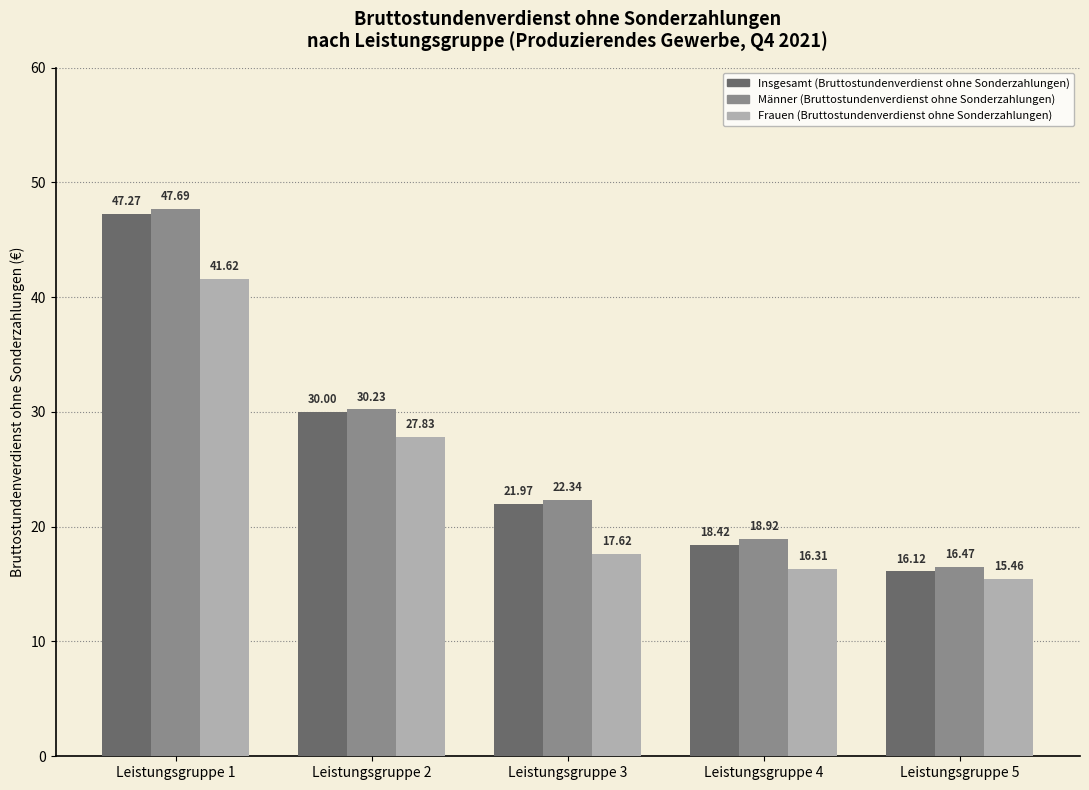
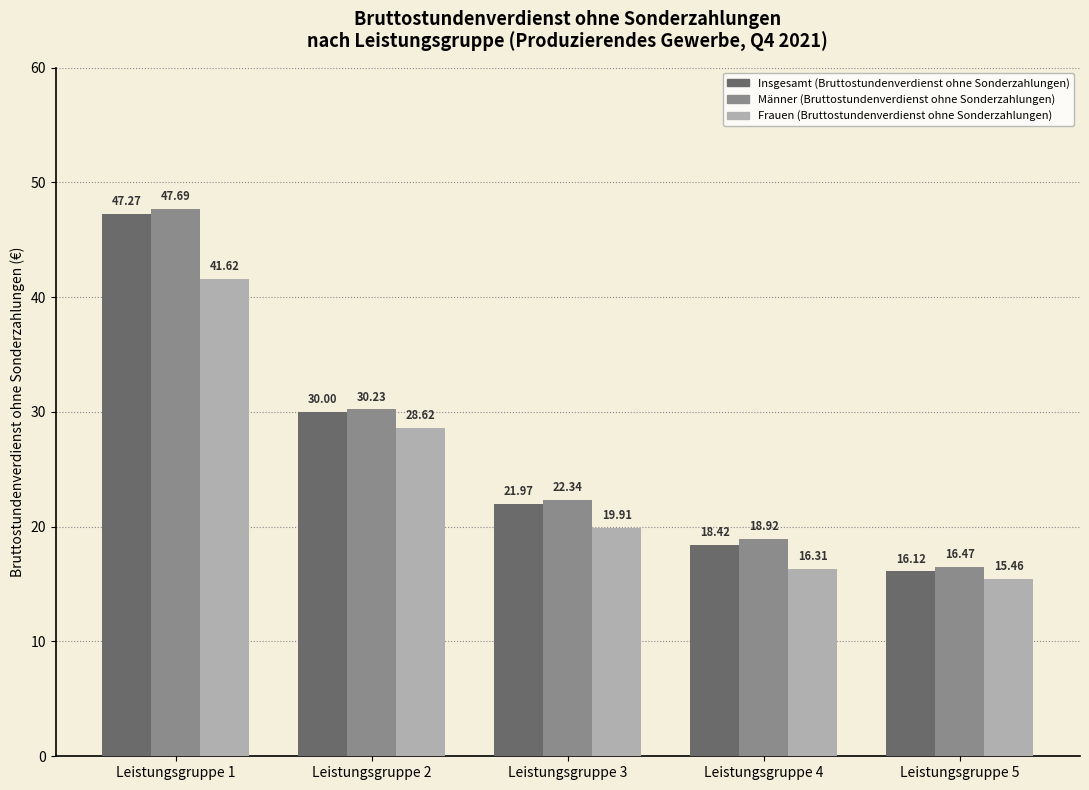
  {
    "Frauen (Bruttostundenverdienst ohne Sonderzahlungen)": {
      "Leistungsgruppe 1": 41.62,
-     "Leistungsgruppe 2": 27.83,
-     "Leistungsgruppe 3": 17.62,
+     "Leistungsgruppe 2": 28.62,
+     "Leistungsgruppe 3": 19.91,
      "Leistungsgruppe 4": 16.31,
      "Leistungsgruppe 5": 15.46
    }
  }
